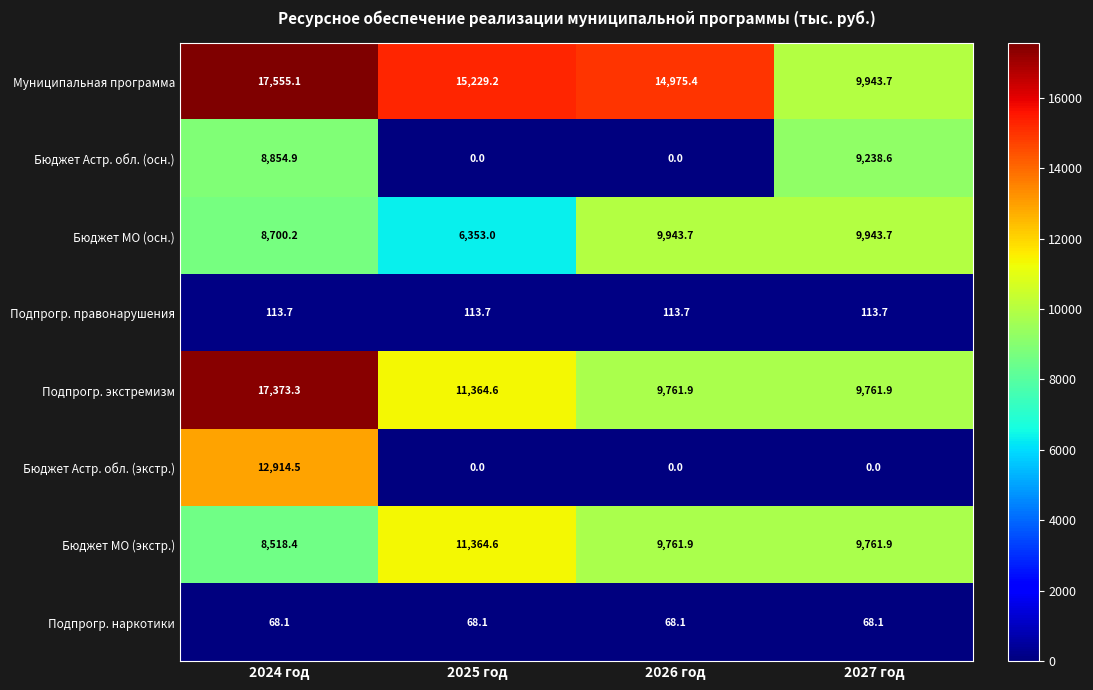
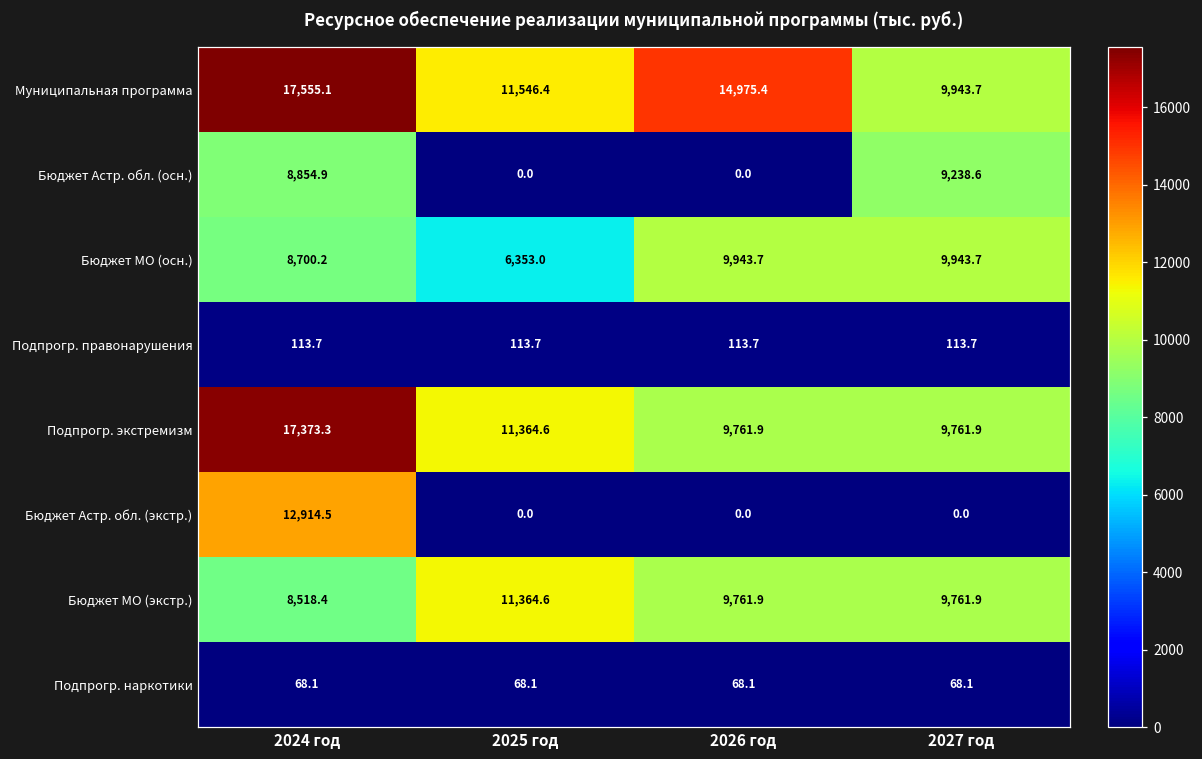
  {
    "Муниципальная программа": {
      "2024 год": "17,555.1",
-     "2025 год": "15,229.2",
+     "2025 год": "11,546.4",
      "2026 год": "14,975.4",
      "2027 год": "9,943.7"
    },
    "Бюджет Астр. обл. (осн.)": {
      "2024 год": "8,854.9",
      "2025 год": "0.0",
      "2026 год": "0.0",
      "2027 год": "9,238.6"
    },
    "Бюджет МО (осн.)": {
      "2024 год": "8,700.2",
      "2025 год": "6,353.0",
      "2026 год": "9,943.7",
      "2027 год": "9,943.7"
    },
    "Подпрогр. правонарушения": {
      "2024 год": "113.7",
      "2025 год": "113.7",
      "2026 год": "113.7",
      "2027 год": "113.7"
    },
    "Подпрогр. экстремизм": {
      "2024 год": "17,373.3",
      "2025 год": "11,364.6",
      "2026 год": "9,761.9",
      "2027 год": "9,761.9"
    },
    "Бюджет Астр. обл. (экстр.)": {
      "2024 год": "12,914.5",
      "2025 год": "0.0",
      "2026 год": "0.0",
      "2027 год": "0.0"
    },
    "Бюджет МО (экстр.)": {
      "2024 год": "8,518.4",
      "2025 год": "11,364.6",
      "2026 год": "9,761.9",
      "2027 год": "9,761.9"
    },
    "Подпрогр. наркотики": {
      "2024 год": "68.1",
      "2025 год": "68.1",
      "2026 год": "68.1",
      "2027 год": "68.1"
    }
  }
